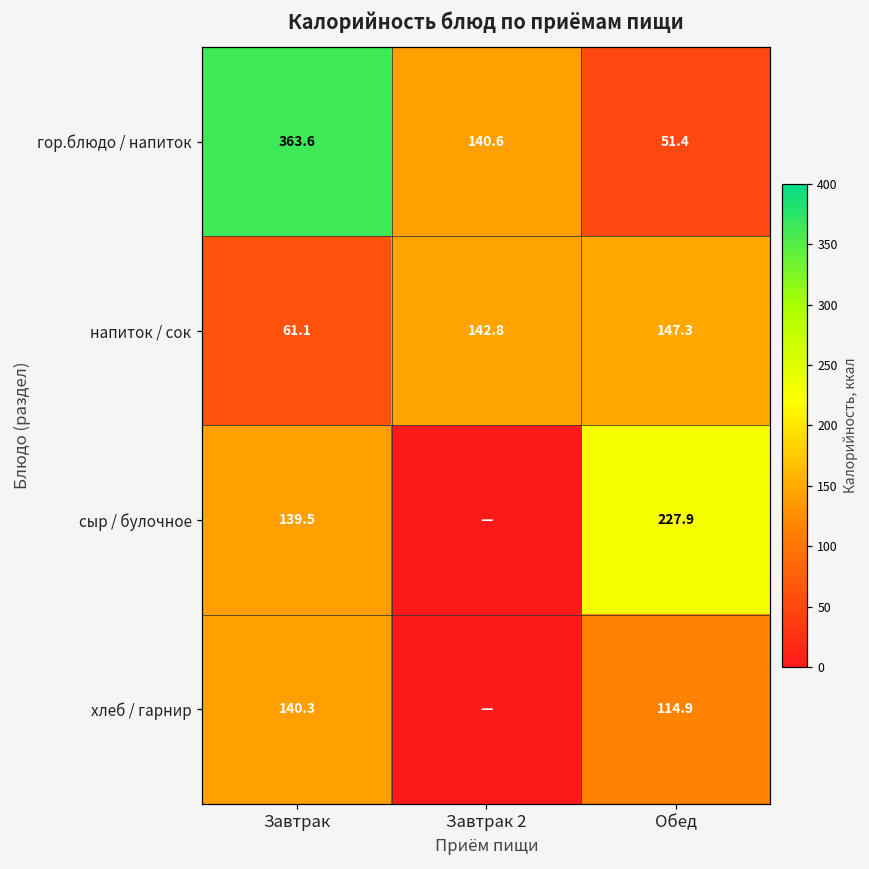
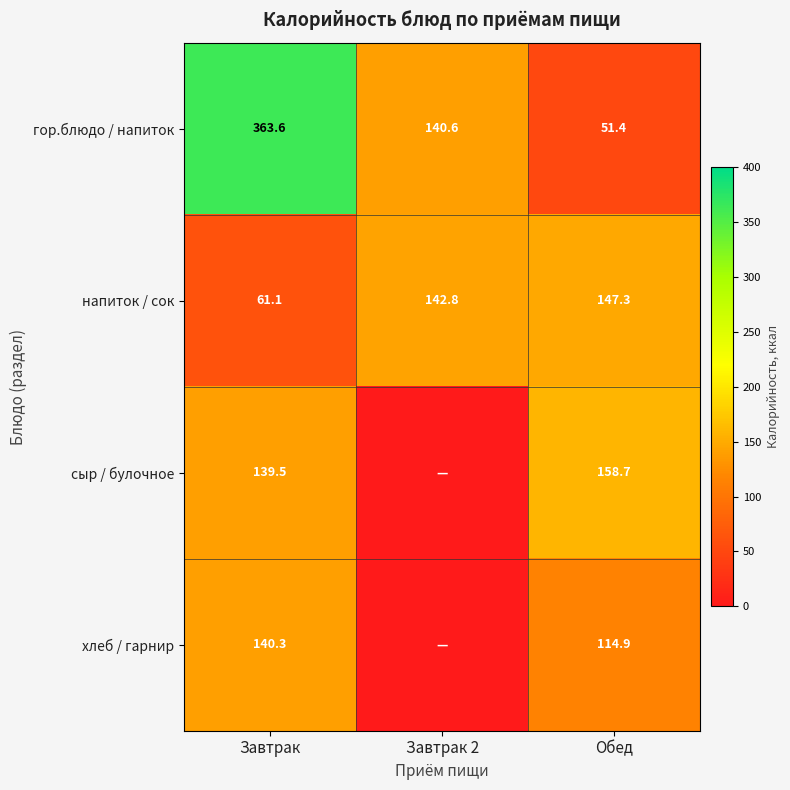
  {
    "гор.блюдо / напиток": {
      "Завтрак": 363.6,
      "Завтрак 2": 140.6,
      "Обед": 51.4
    },
    "напиток / сок": {
      "Завтрак": 61.1,
      "Завтрак 2": 142.8,
      "Обед": 147.3
    },
    "сыр / булочное": {
      "Завтрак": 139.5,
-     "Обед": 227.9
+     "Обед": 158.7
    },
    "хлеб / гарнир": {
      "Завтрак": 140.3,
      "Обед": 114.9
    }
  }
